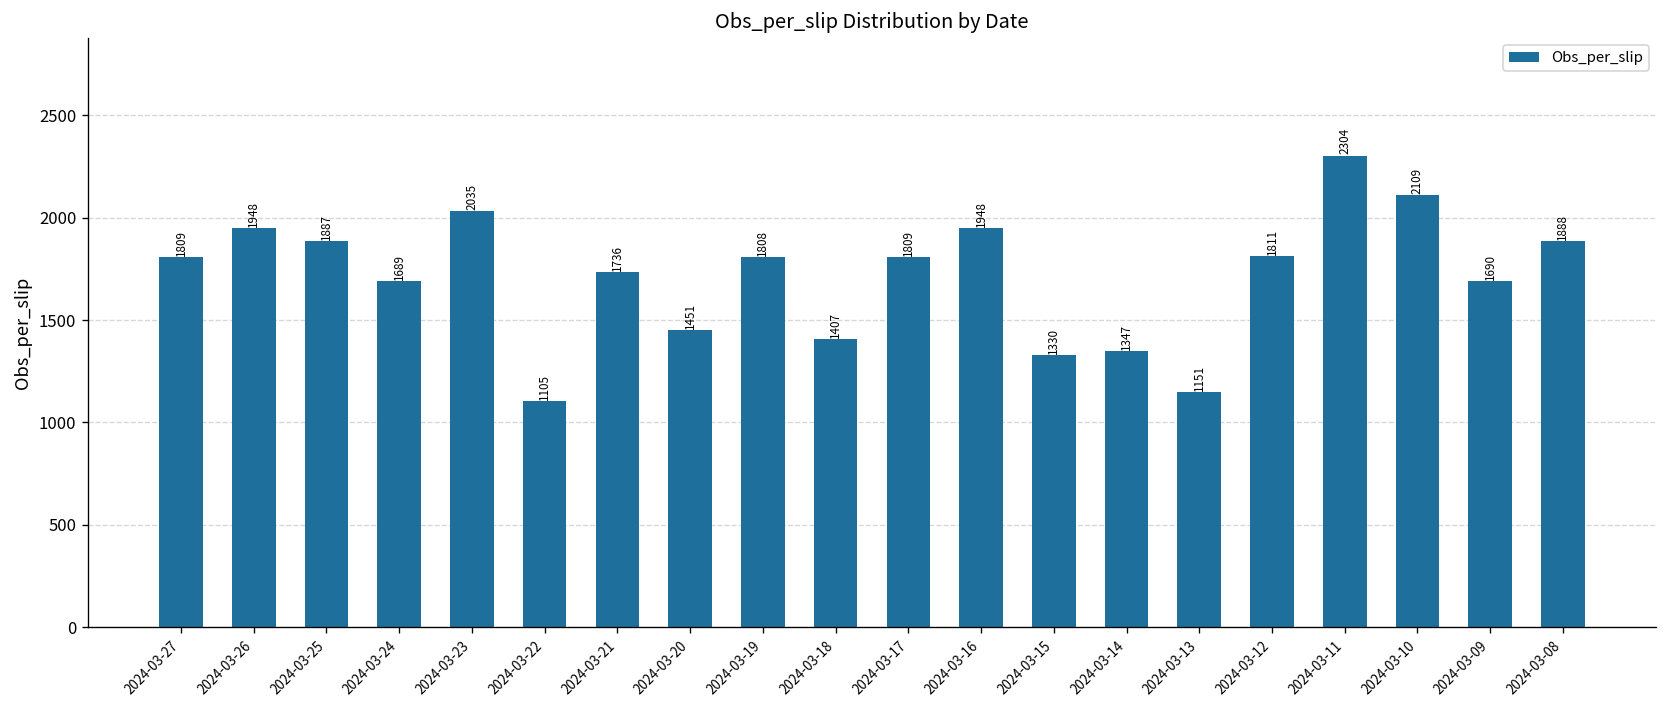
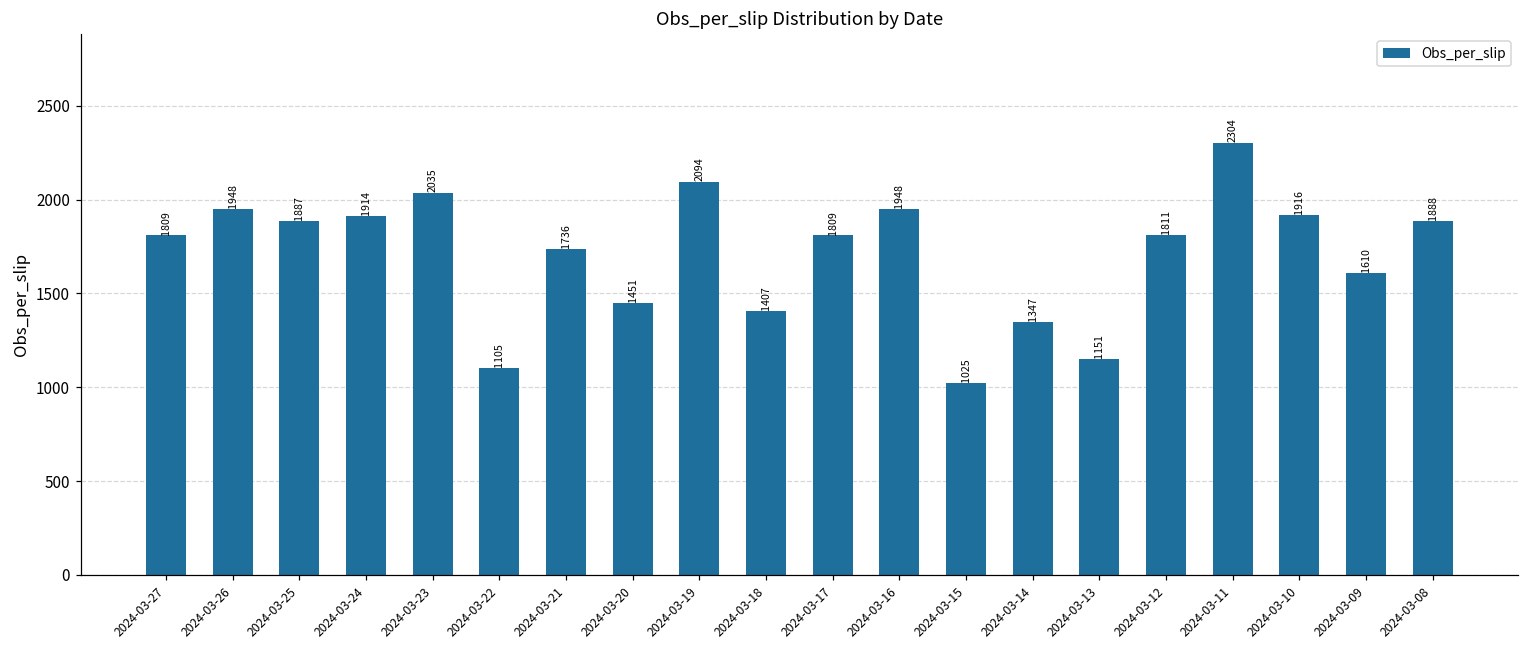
  {
    "2024-03-27": 1809,
    "2024-03-26": 1948,
    "2024-03-25": 1887,
-   "2024-03-24": 1689,
+   "2024-03-24": 1914,
    "2024-03-23": 2035,
    "2024-03-22": 1105,
    "2024-03-21": 1736,
    "2024-03-20": 1451,
-   "2024-03-19": 1808,
+   "2024-03-19": 2094,
    "2024-03-18": 1407,
    "2024-03-17": 1809,
    "2024-03-16": 1948,
-   "2024-03-15": 1330,
+   "2024-03-15": 1025,
    "2024-03-14": 1347,
    "2024-03-13": 1151,
    "2024-03-12": 1811,
    "2024-03-11": 2304,
-   "2024-03-10": 2109,
-   "2024-03-09": 1690,
+   "2024-03-10": 1916,
+   "2024-03-09": 1610,
    "2024-03-08": 1888
  }
